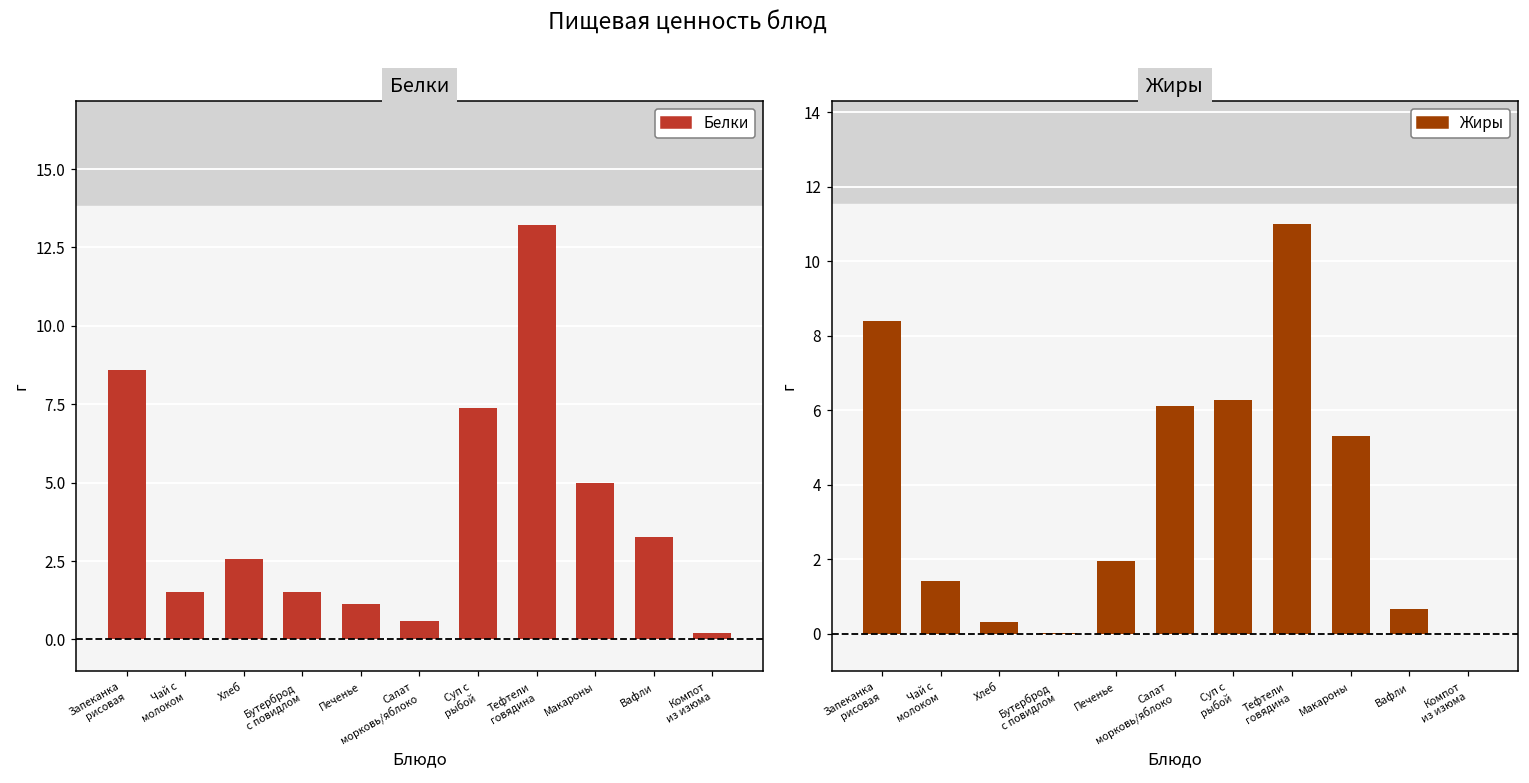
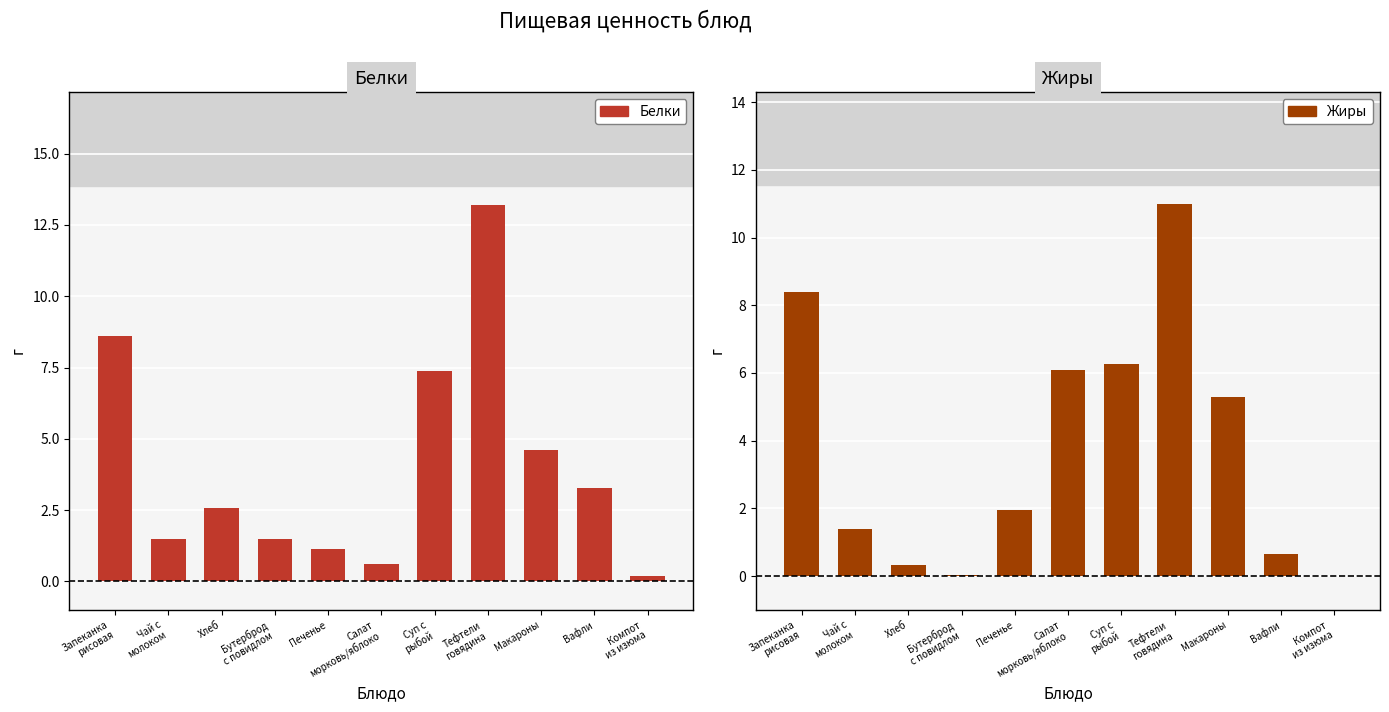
  {
    "Белки": {
      "Запеканка рисовая": 8.6,
      "Чай с молоком": 1.5,
      "Хлеб": 2.6,
      "Бутерброд с повидлом": 1.5,
      "Печенье": 1.1,
      "Салат морковь/яблоко": 0.6,
      "Суп с рыбой": 7.4,
      "Тефтели говядина": 13.2,
-     "Макароны": 5.0,
+     "Макароны": 4.6,
      "Вафли": 3.3,
      "Компот из изюма": 0.2
    },
    "Жиры": {
      "Запеканка рисовая": 8.4,
      "Чай с молоком": 1.4,
      "Хлеб": 0.3,
      "Печенье": 2.0,
      "Салат морковь/яблоко": 6.1,
      "Суп с рыбой": 6.3,
      "Тефтели говядина": 11.0,
      "Макароны": 5.3,
      "Вафли": 0.7,
      "Компот из изюма": 0.0
    }
  }
